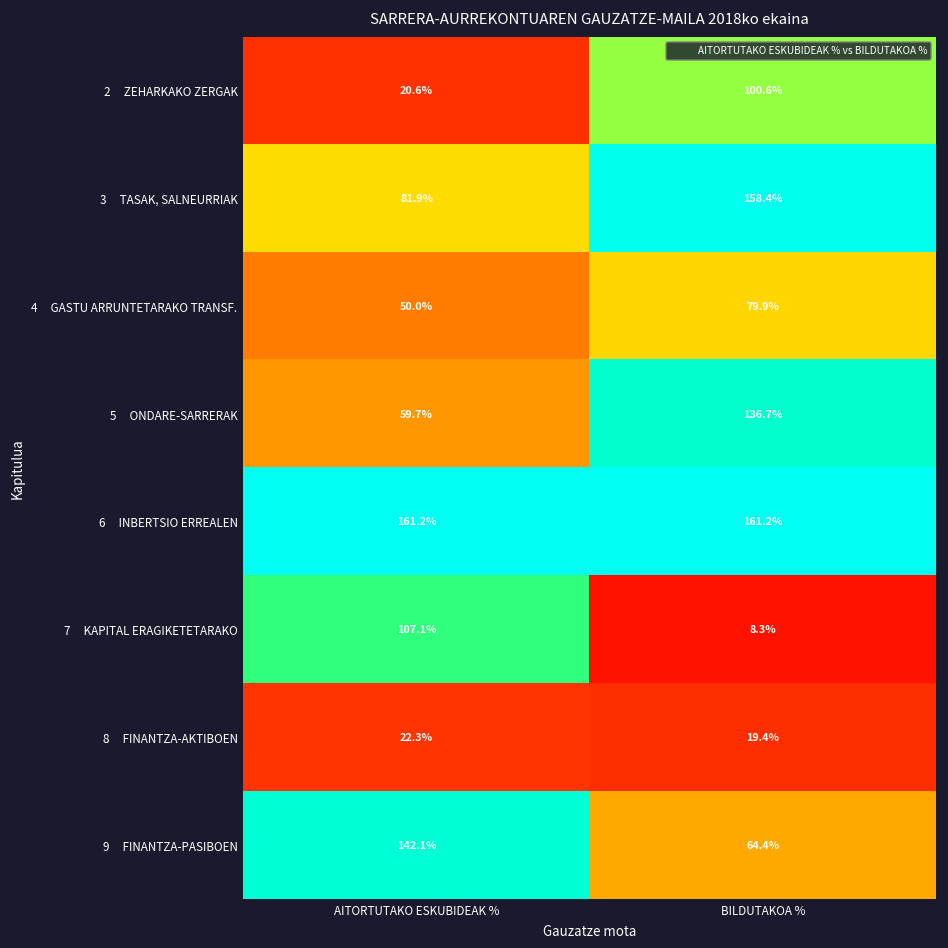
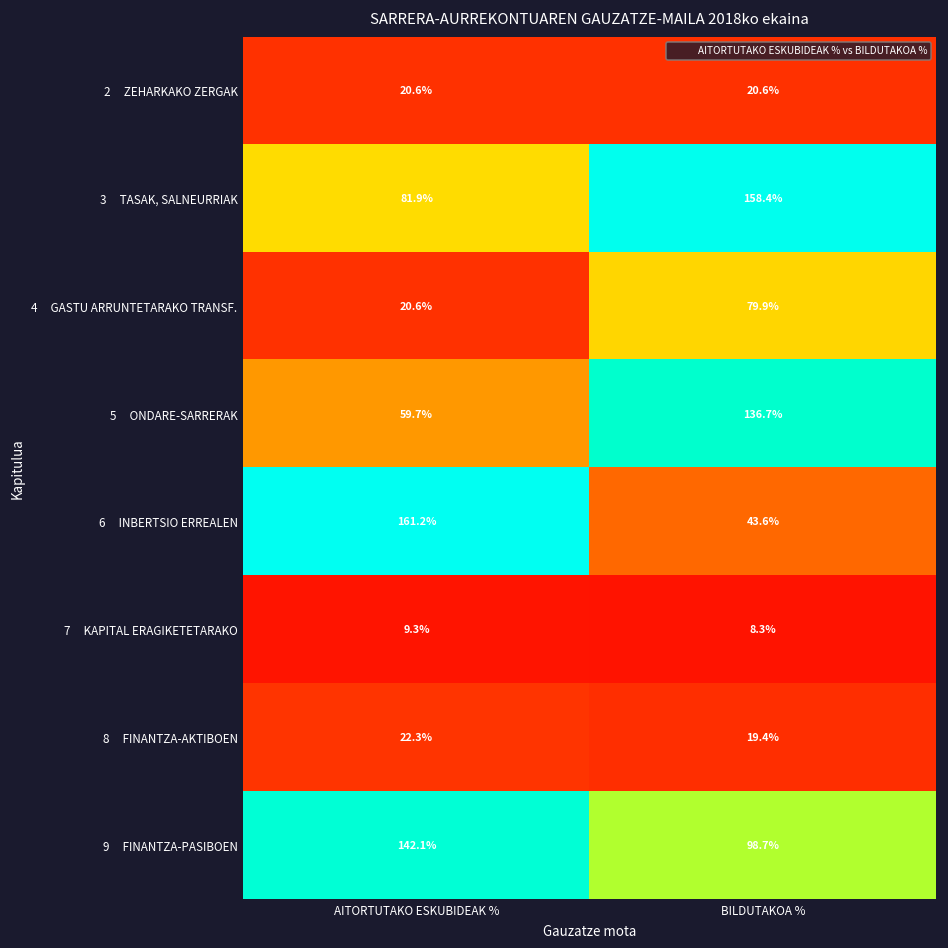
  {
    "2 ZEHARKAKO ZERGAK": {
      "AITORTUTAKO ESKUBIDEAK %": "20.6%",
-     "BILDUTAKOA %": "100.6%"
+     "BILDUTAKOA %": "20.6%"
    },
    "3 TASAK, SALNEURRIAK": {
      "AITORTUTAKO ESKUBIDEAK %": "81.9%",
      "BILDUTAKOA %": "158.4%"
    },
    "4 GASTU ARRUNTETARAKO TRANSF.": {
-     "AITORTUTAKO ESKUBIDEAK %": "50.0%",
+     "AITORTUTAKO ESKUBIDEAK %": "20.6%",
      "BILDUTAKOA %": "79.9%"
    },
    "5 ONDARE-SARRERAK": {
      "AITORTUTAKO ESKUBIDEAK %": "59.7%",
      "BILDUTAKOA %": "136.7%"
    },
    "6 INBERTSIO ERREALEN": {
      "AITORTUTAKO ESKUBIDEAK %": "161.2%",
-     "BILDUTAKOA %": "161.2%"
+     "BILDUTAKOA %": "43.6%"
    },
    "7 KAPITAL ERAGIKETETARAKO": {
-     "AITORTUTAKO ESKUBIDEAK %": "107.1%",
+     "AITORTUTAKO ESKUBIDEAK %": "9.3%",
      "BILDUTAKOA %": "8.3%"
    },
    "8 FINANTZA-AKTIBOEN": {
      "AITORTUTAKO ESKUBIDEAK %": "22.3%",
      "BILDUTAKOA %": "19.4%"
    },
    "9 FINANTZA-PASIBOEN": {
      "AITORTUTAKO ESKUBIDEAK %": "142.1%",
-     "BILDUTAKOA %": "64.4%"
+     "BILDUTAKOA %": "98.7%"
    }
  }
